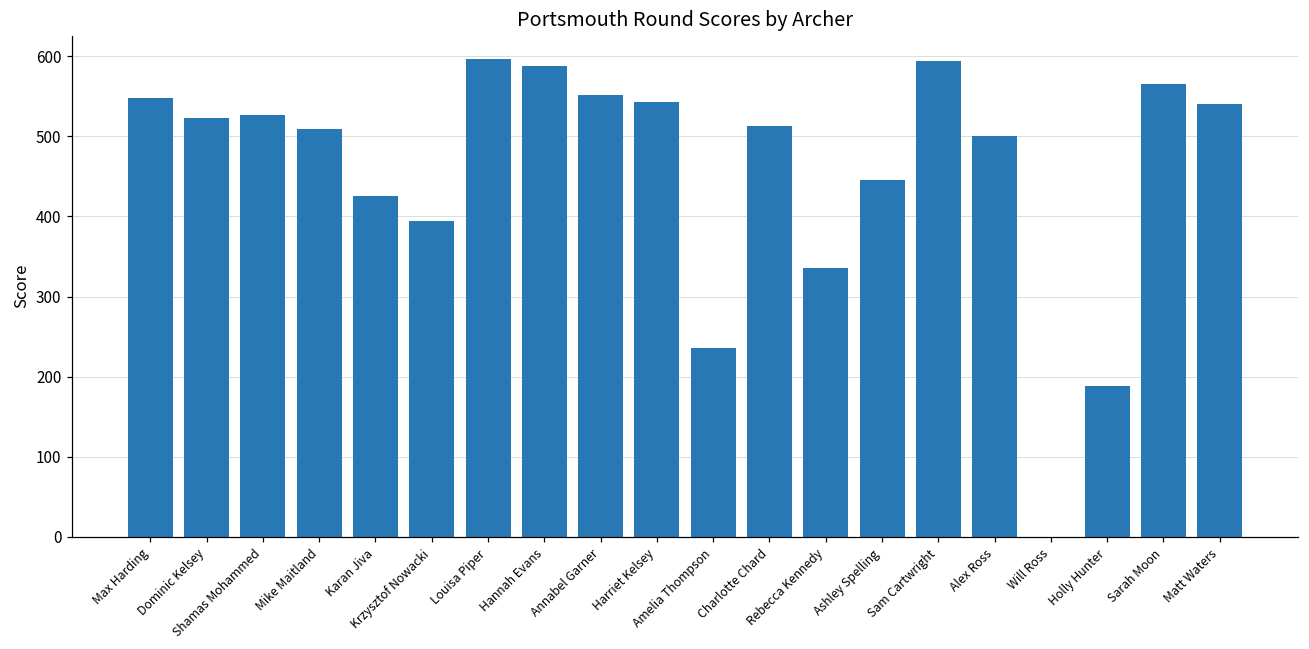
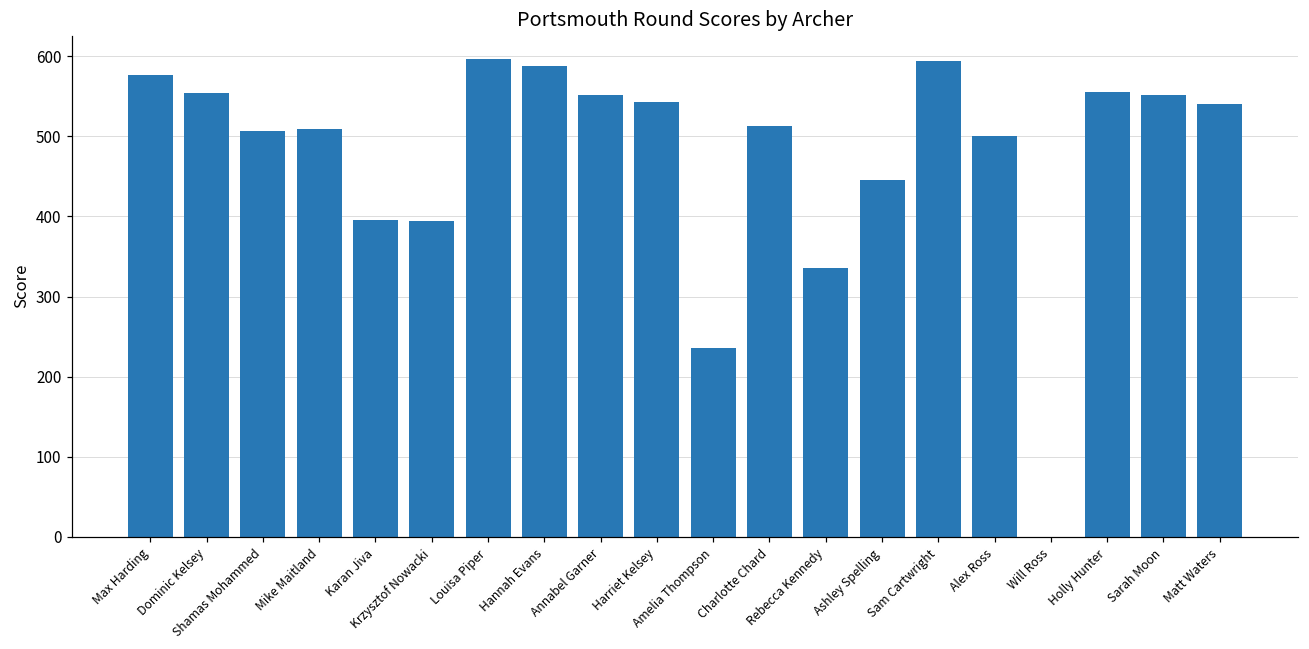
  {
-   "Max Harding": 550,
-   "Dominic Kelsey": 520,
-   "Shamas Mohammed": 530,
+   "Max Harding": 580,
+   "Dominic Kelsey": 550,
+   "Shamas Mohammed": 510,
    "Mike Maitland": 510,
-   "Karan Jiva": 430,
+   "Karan Jiva": 400,
    "Krzysztof Nowacki": 390,
    "Louisa Piper": 600,
    "Hannah Evans": 590,
    "Annabel Garner": 550,
    "Harriet Kelsey": 540,
    "Amelia Thompson": 240,
    "Charlotte Chard": 510,
    "Rebecca Kennedy": 340,
    "Ashley Spelling": 450,
    "Sam Cartwright": 590,
    "Alex Ross": 500,
    "Will Ross": 0,
-   "Holly Hunter": 190,
-   "Sarah Moon": 570,
+   "Holly Hunter": 560,
+   "Sarah Moon": 550,
    "Matt Waters": 540
  }
